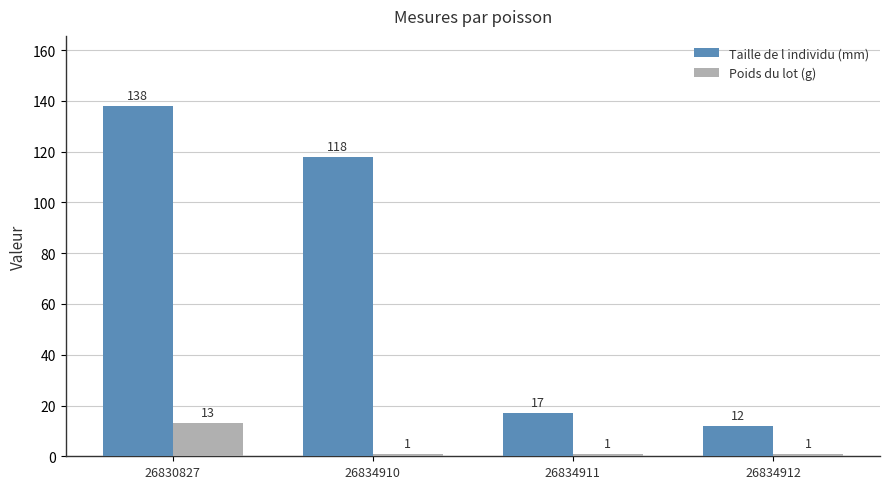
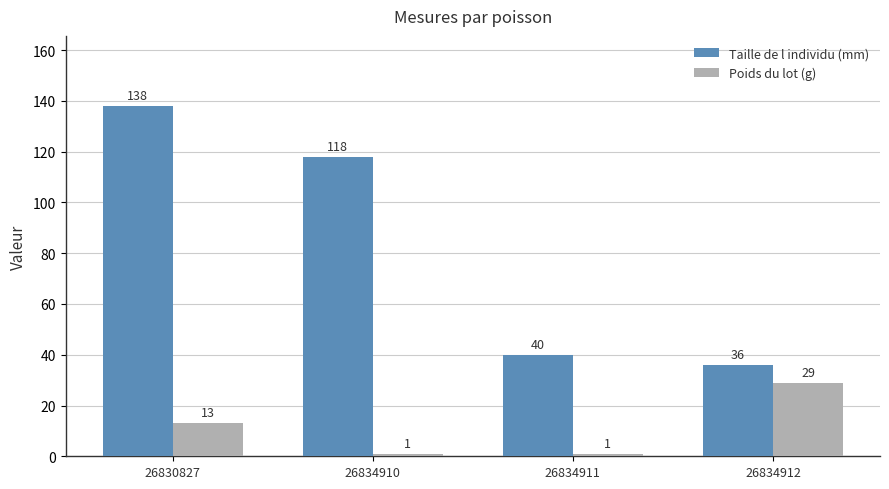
  {
    "Taille de l individu (mm)": {
      "26830827": 138,
      "26834910": 118,
-     "26834911": 17,
-     "26834912": 12
+     "26834911": 40,
+     "26834912": 36
    },
    "Poids du lot (g)": {
      "26830827": 13,
      "26834910": 1,
      "26834911": 1,
-     "26834912": 1
+     "26834912": 29
    }
  }
